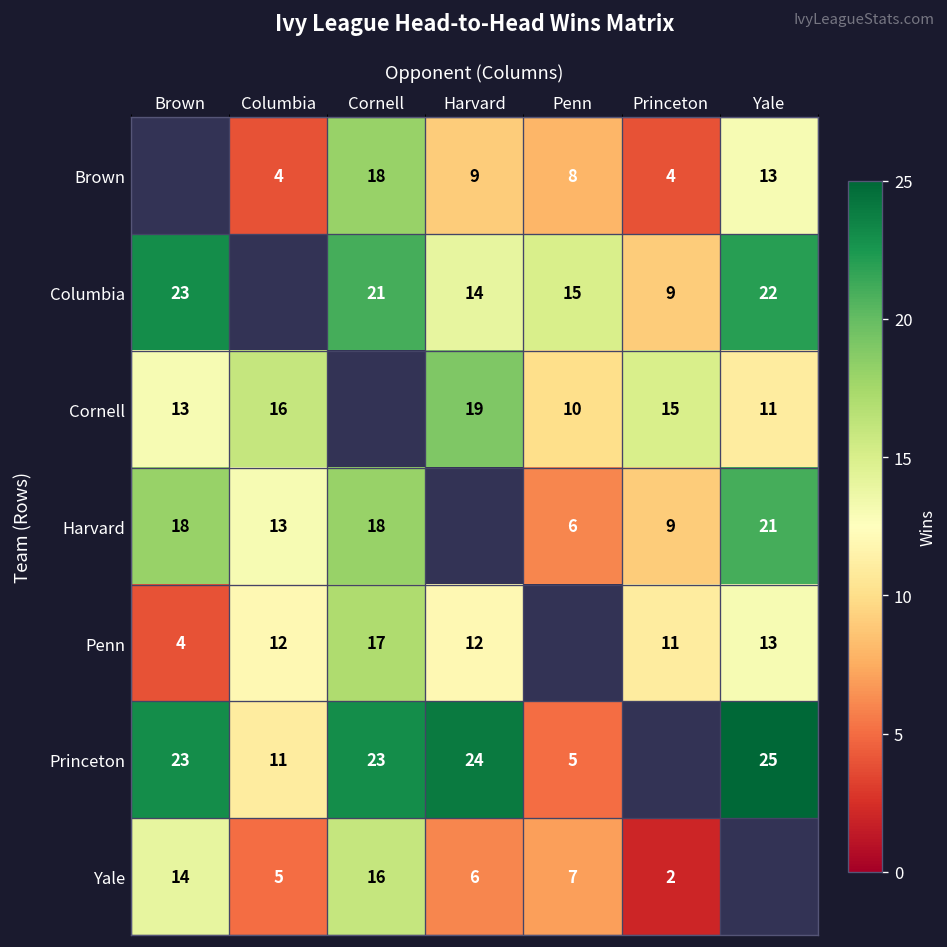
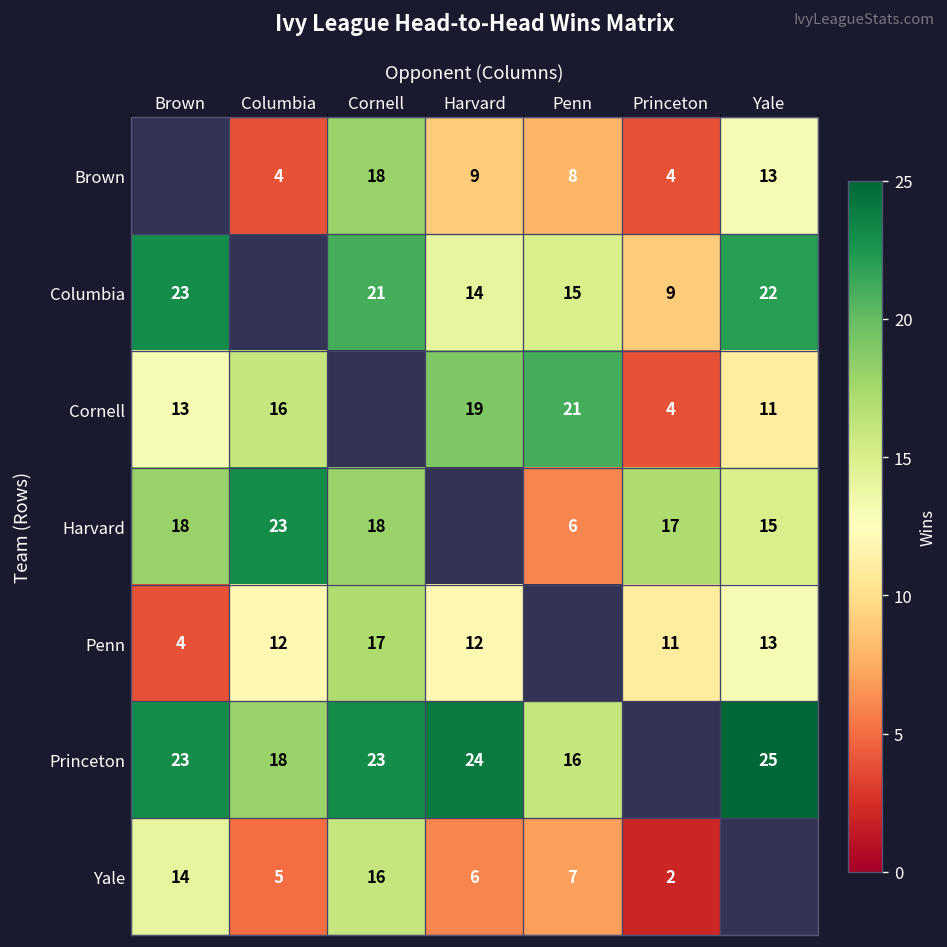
  {
    "Brown": {
      "Columbia": 4,
      "Cornell": 18,
      "Harvard": 9,
      "Penn": 8,
      "Princeton": 4,
      "Yale": 13
    },
    "Columbia": {
      "Brown": 23,
      "Cornell": 21,
      "Harvard": 14,
      "Penn": 15,
      "Princeton": 9,
      "Yale": 22
    },
    "Cornell": {
      "Brown": 13,
      "Columbia": 16,
      "Harvard": 19,
-     "Penn": 10,
-     "Princeton": 15,
+     "Penn": 21,
+     "Princeton": 4,
      "Yale": 11
    },
    "Harvard": {
      "Brown": 18,
-     "Columbia": 13,
+     "Columbia": 23,
      "Cornell": 18,
      "Penn": 6,
-     "Princeton": 9,
-     "Yale": 21
+     "Princeton": 17,
+     "Yale": 15
    },
    "Penn": {
      "Brown": 4,
      "Columbia": 12,
      "Cornell": 17,
      "Harvard": 12,
      "Princeton": 11,
      "Yale": 13
    },
    "Princeton": {
      "Brown": 23,
-     "Columbia": 11,
+     "Columbia": 18,
      "Cornell": 23,
      "Harvard": 24,
-     "Penn": 5,
+     "Penn": 16,
      "Yale": 25
    },
    "Yale": {
      "Brown": 14,
      "Columbia": 5,
      "Cornell": 16,
      "Harvard": 6,
      "Penn": 7,
      "Princeton": 2
    }
  }
